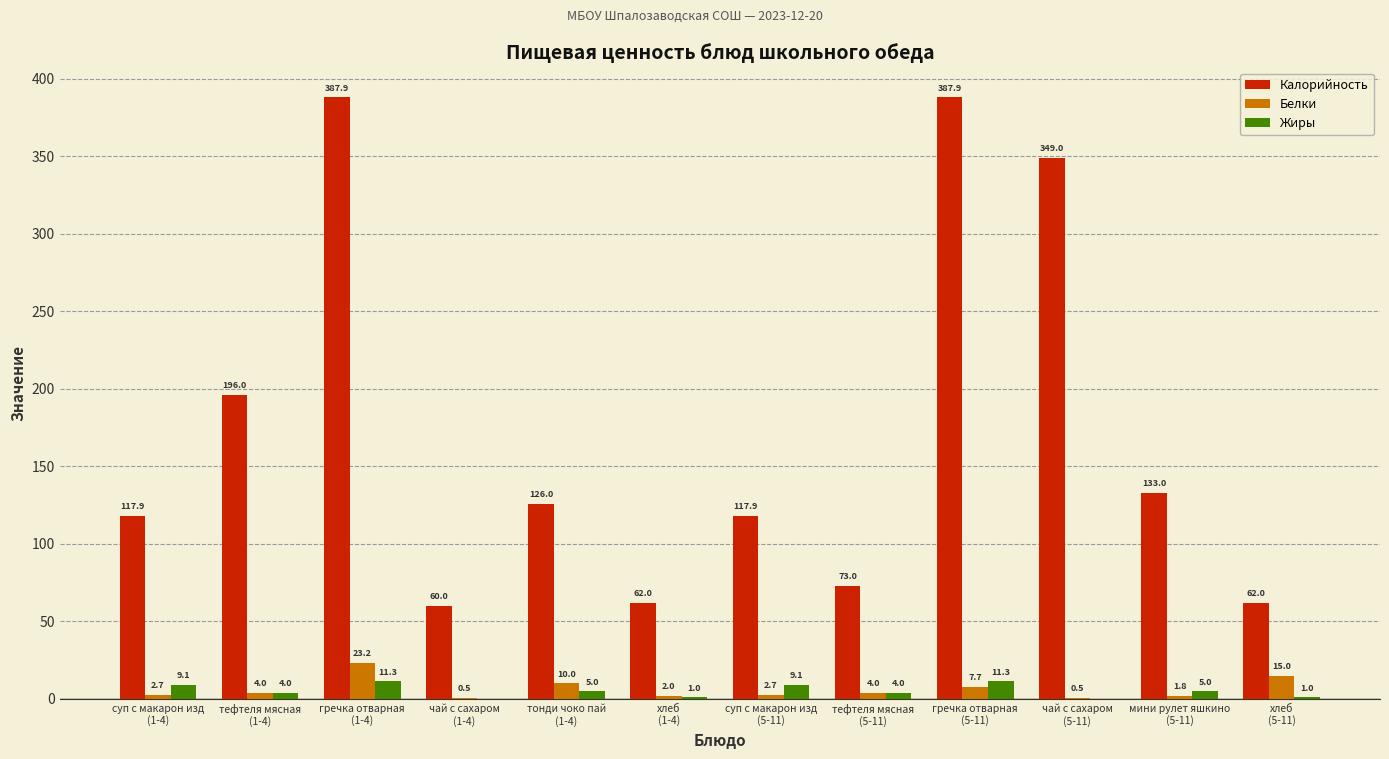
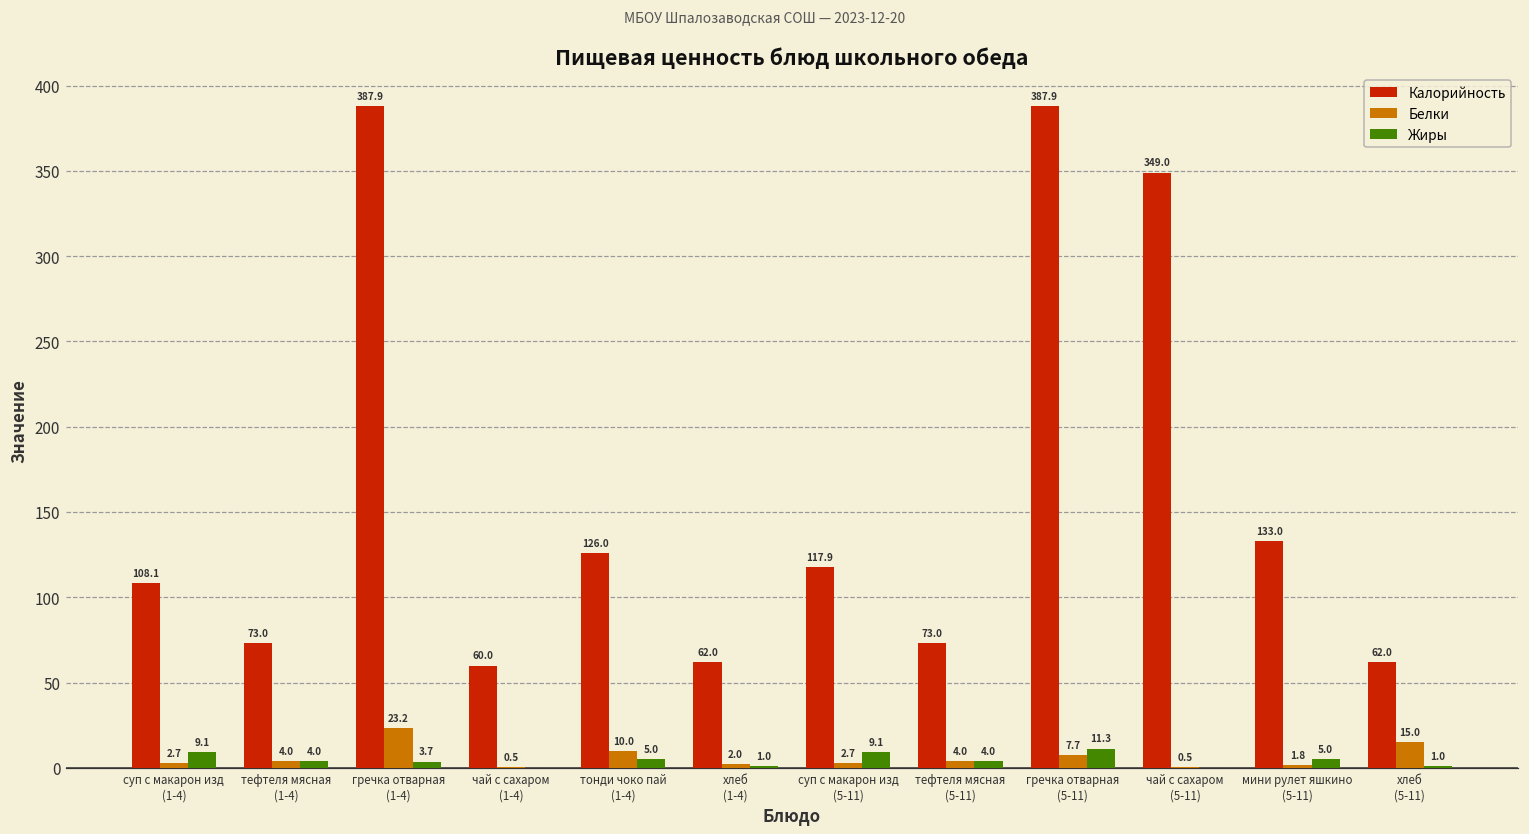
  {
    "Калорийность": {
-     "суп с макарон изд (1-4)": 117.9,
-     "тефтеля мясная (1-4)": 196.0,
+     "суп с макарон изд (1-4)": 108.1,
+     "тефтеля мясная (1-4)": 73.0,
      "гречка отварная (1-4)": 387.9,
      "чай с сахаром (1-4)": 60.0,
      "тонди чоко пай (1-4)": 126.0,
      "хлеб (1-4)": 62.0,
      "суп с макарон изд (5-11)": 117.9,
      "тефтеля мясная (5-11)": 73.0,
      "гречка отварная (5-11)": 387.9,
      "чай с сахаром (5-11)": 349.0,
      "мини рулет яшкино (5-11)": 133.0,
      "хлеб (5-11)": 62.0
    },
    "Белки": {
      "суп с макарон изд (1-4)": 2.7,
      "тефтеля мясная (1-4)": 4.0,
      "гречка отварная (1-4)": 23.2,
      "чай с сахаром (1-4)": 0.5,
      "тонди чоко пай (1-4)": 10.0,
      "хлеб (1-4)": 2.0,
      "суп с макарон изд (5-11)": 2.7,
      "тефтеля мясная (5-11)": 4.0,
      "гречка отварная (5-11)": 7.7,
      "чай с сахаром (5-11)": 0.5,
      "мини рулет яшкино (5-11)": 1.8,
      "хлеб (5-11)": 15.0
    },
    "Жиры": {
      "суп с макарон изд (1-4)": 9.1,
      "тефтеля мясная (1-4)": 4.0,
-     "гречка отварная (1-4)": 11.3,
+     "гречка отварная (1-4)": 3.7,
      "тонди чоко пай (1-4)": 5.0,
      "хлеб (1-4)": 1.0,
      "суп с макарон изд (5-11)": 9.1,
      "тефтеля мясная (5-11)": 4.0,
      "гречка отварная (5-11)": 11.3,
      "мини рулет яшкино (5-11)": 5.0,
      "хлеб (5-11)": 1.0
    }
  }
